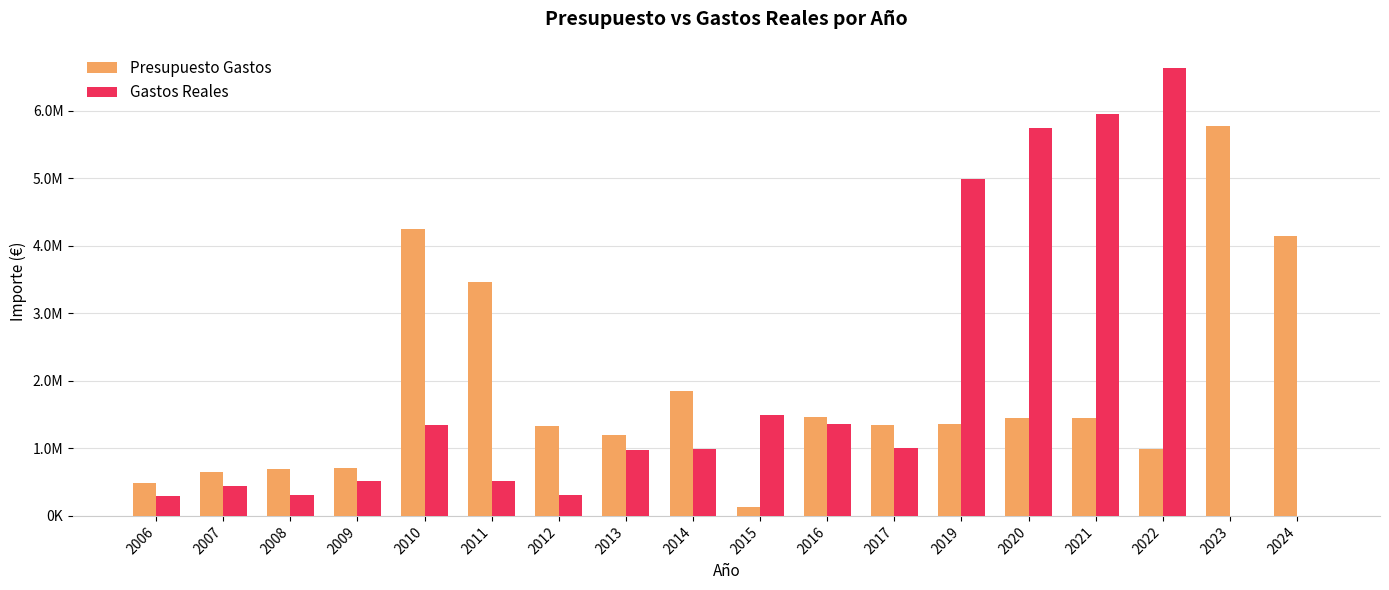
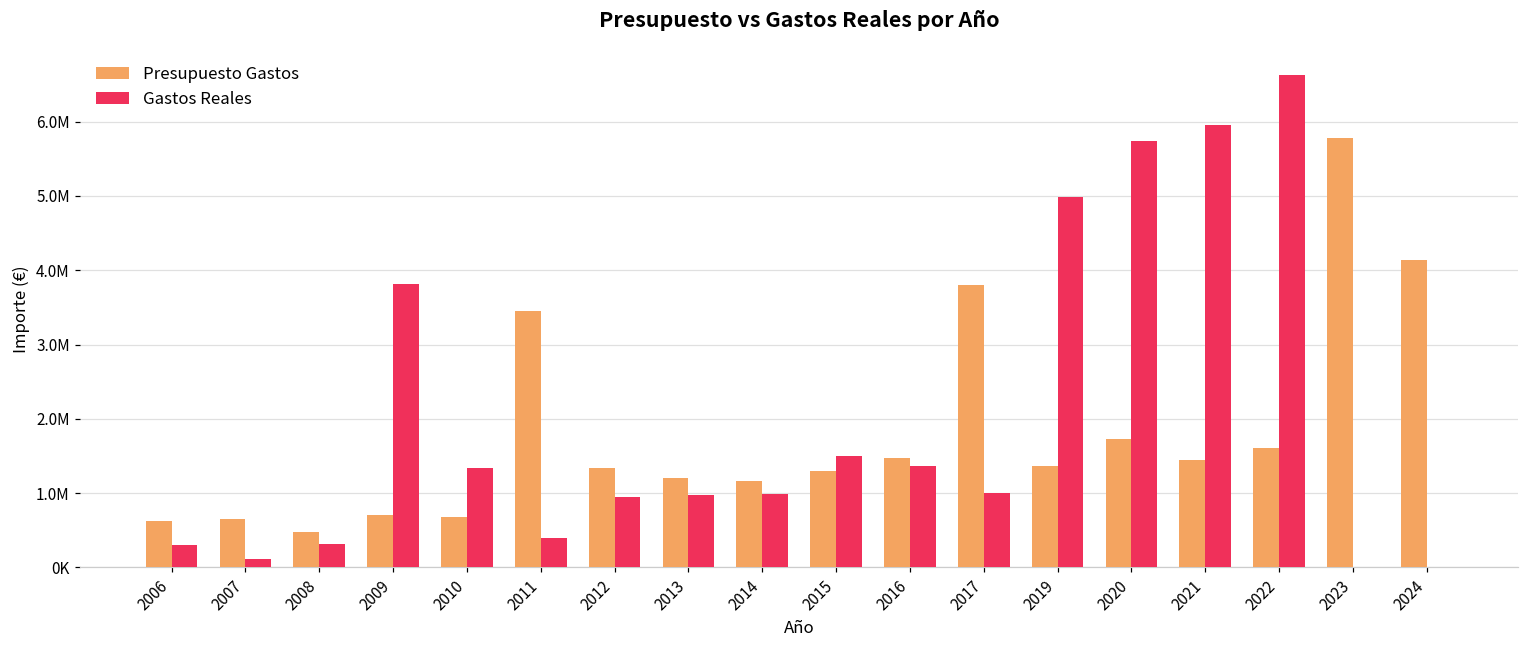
  {
    "Presupuesto Gastos": {
-     "2006": 500000,
+     "2006": 600000,
      "2007": 600000,
-     "2008": 700000,
+     "2008": 500000,
      "2009": 700000,
-     "2010": 4200000,
+     "2010": 700000,
      "2011": 3500000,
      "2012": 1300000,
      "2013": 1200000,
-     "2014": 1800000,
-     "2015": 100000,
+     "2014": 1200000,
+     "2015": 1300000,
      "2016": 1500000,
-     "2017": 1300000,
+     "2017": 3800000,
      "2019": 1400000,
-     "2020": 1400000,
+     "2020": 1700000,
      "2021": 1500000,
-     "2022": 1000000,
+     "2022": 1600000,
      "2023": 5800000,
      "2024": 4100000
    },
    "Gastos Reales": {
      "2006": 300000,
-     "2007": 400000,
+     "2007": 100000,
      "2008": 300000,
-     "2009": 500000,
+     "2009": 3800000,
      "2010": 1300000,
-     "2011": 500000,
-     "2012": 300000,
+     "2011": 400000,
+     "2012": 1000000,
      "2013": 1000000,
      "2014": 1000000,
      "2015": 1500000,
      "2016": 1400000,
      "2017": 1000000,
      "2019": 5000000,
      "2020": 5700000,
      "2021": 6000000,
      "2022": 6600000,
      "2023": 0,
      "2024": 0
    }
  }
